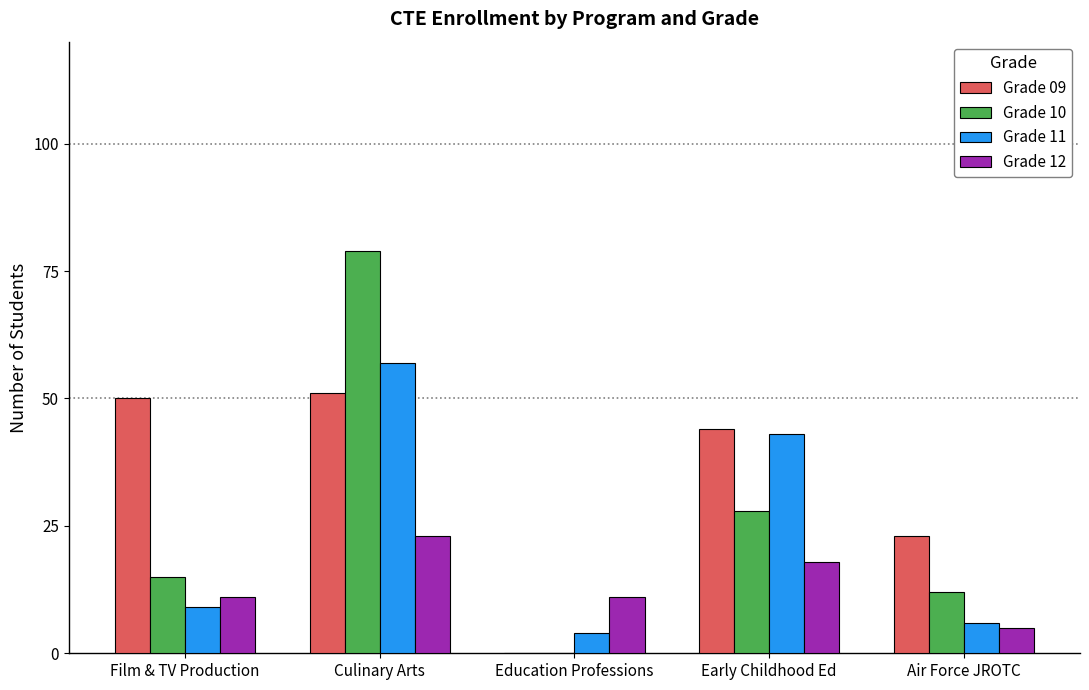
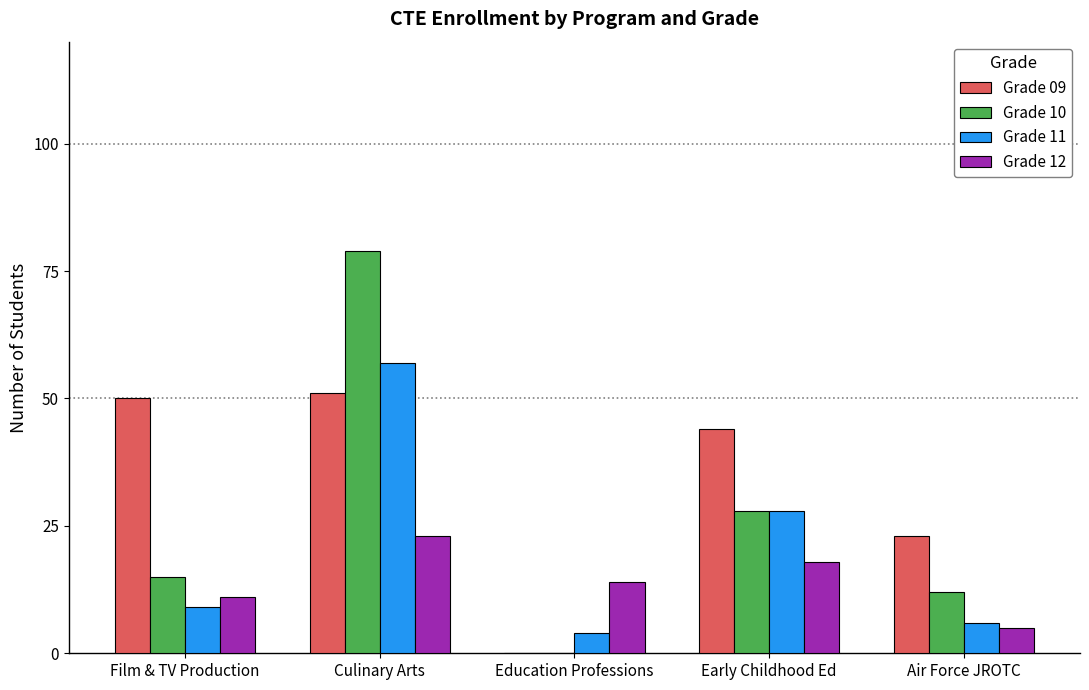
  {
    "Grade 09": {
      "Film & TV Production": 50,
      "Culinary Arts": 51,
      "Education Professions": 0,
      "Early Childhood Ed": 44,
      "Air Force JROTC": 23
    },
    "Grade 10": {
      "Film & TV Production": 15,
      "Culinary Arts": 79,
      "Education Professions": 0,
      "Early Childhood Ed": 28,
      "Air Force JROTC": 12
    },
    "Grade 11": {
      "Film & TV Production": 9,
      "Culinary Arts": 57,
      "Education Professions": 4,
-     "Early Childhood Ed": 43,
+     "Early Childhood Ed": 28,
      "Air Force JROTC": 6
    },
    "Grade 12": {
      "Film & TV Production": 11,
      "Culinary Arts": 23,
-     "Education Professions": 11,
+     "Education Professions": 14,
      "Early Childhood Ed": 18,
      "Air Force JROTC": 5
    }
  }
